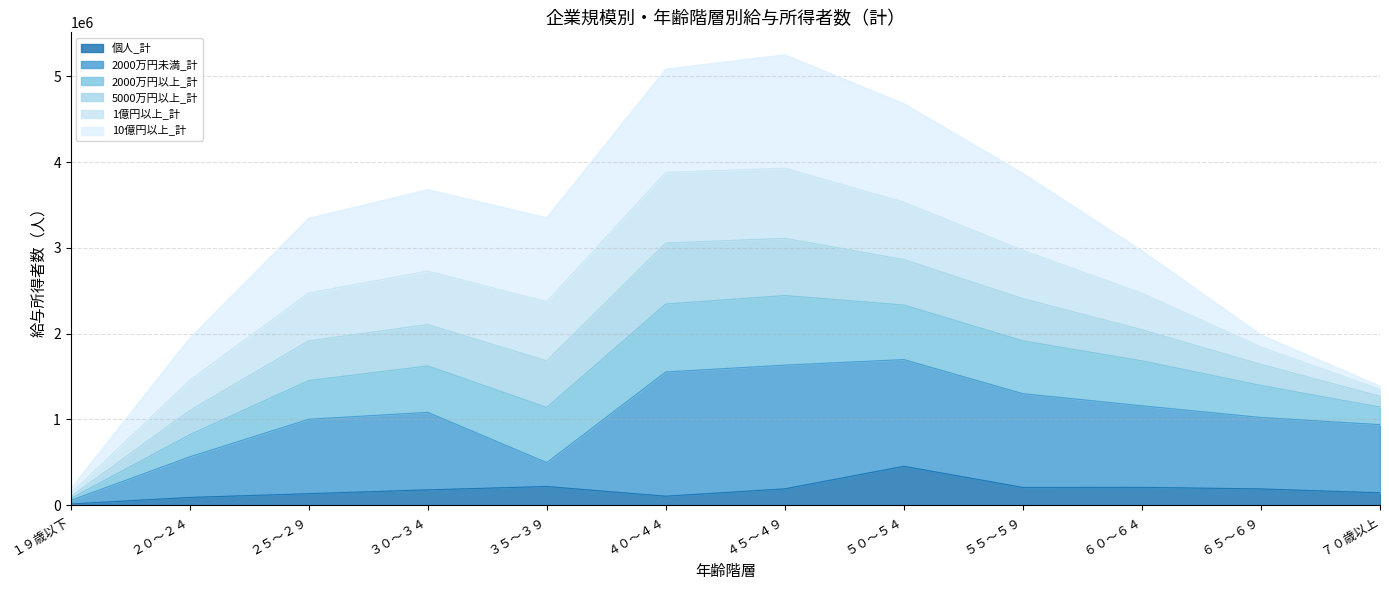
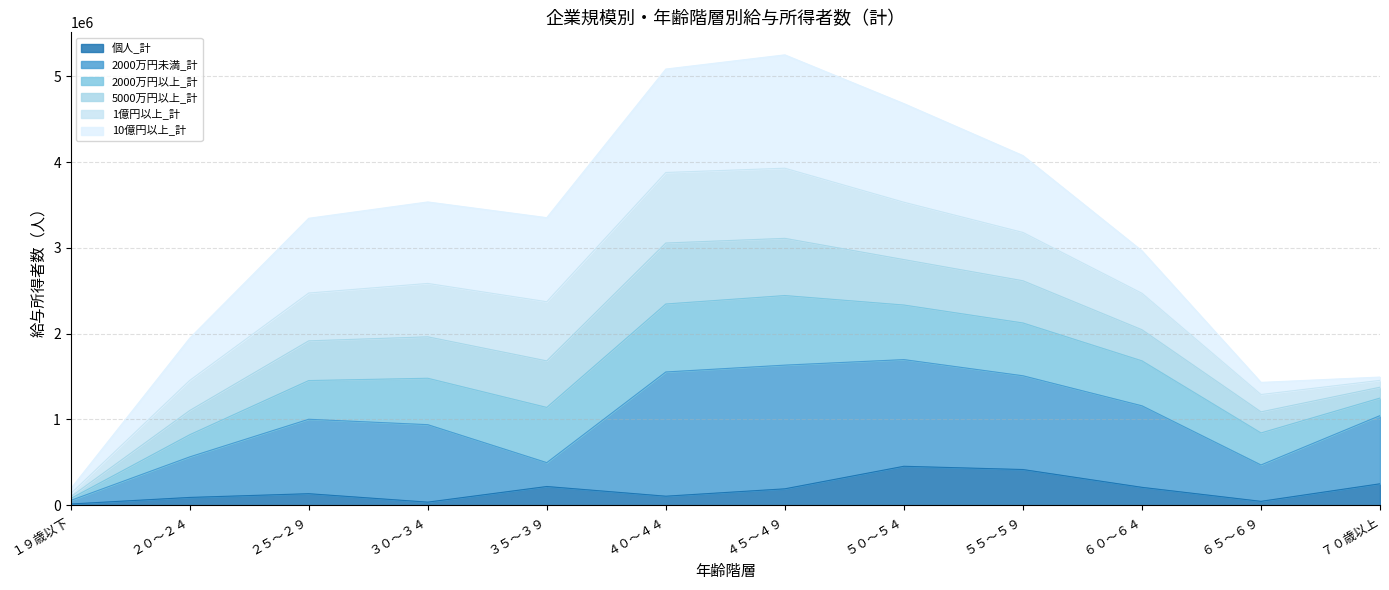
  {
    "個人_計": {
      "１９歳以下": 0,
      "２０～２４": 100000,
      "２５～２９": 100000,
-     "３０～３４": 200000,
+     "３０～３４": 0,
      "３５～３９": 200000,
      "４０～４４": 100000,
      "４５～４９": 200000,
      "５０～５４": 500000,
-     "５５～５９": 200000,
+     "５５～５９": 400000,
      "６０～６４": 200000,
-     "６５～６９": 200000,
-     "７０歳以上": 100000
+     "６５～６９": 0,
+     "７０歳以上": 200000
    },
    "2000万円未満_計": {
      "２０～２４": 500000,
      "２５～２９": 900000,
      "３０～３４": 900000,
      "３５～３９": 300000,
      "４０～４４": 1400000,
      "４５～４９": 1400000,
      "５０～５４": 1200000,
      "５５～５９": 1100000,
      "６０～６４": 1000000,
-     "６５～６９": 800000,
+     "６５～６９": 400000,
      "７０歳以上": 800000
    }
  }
